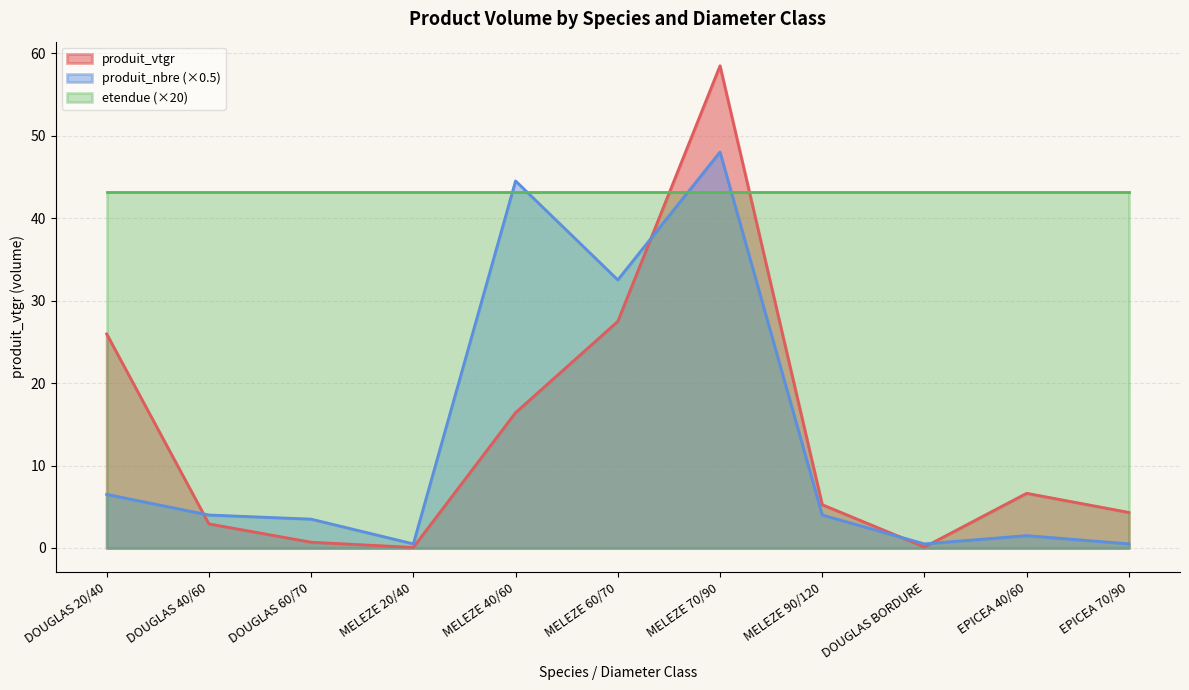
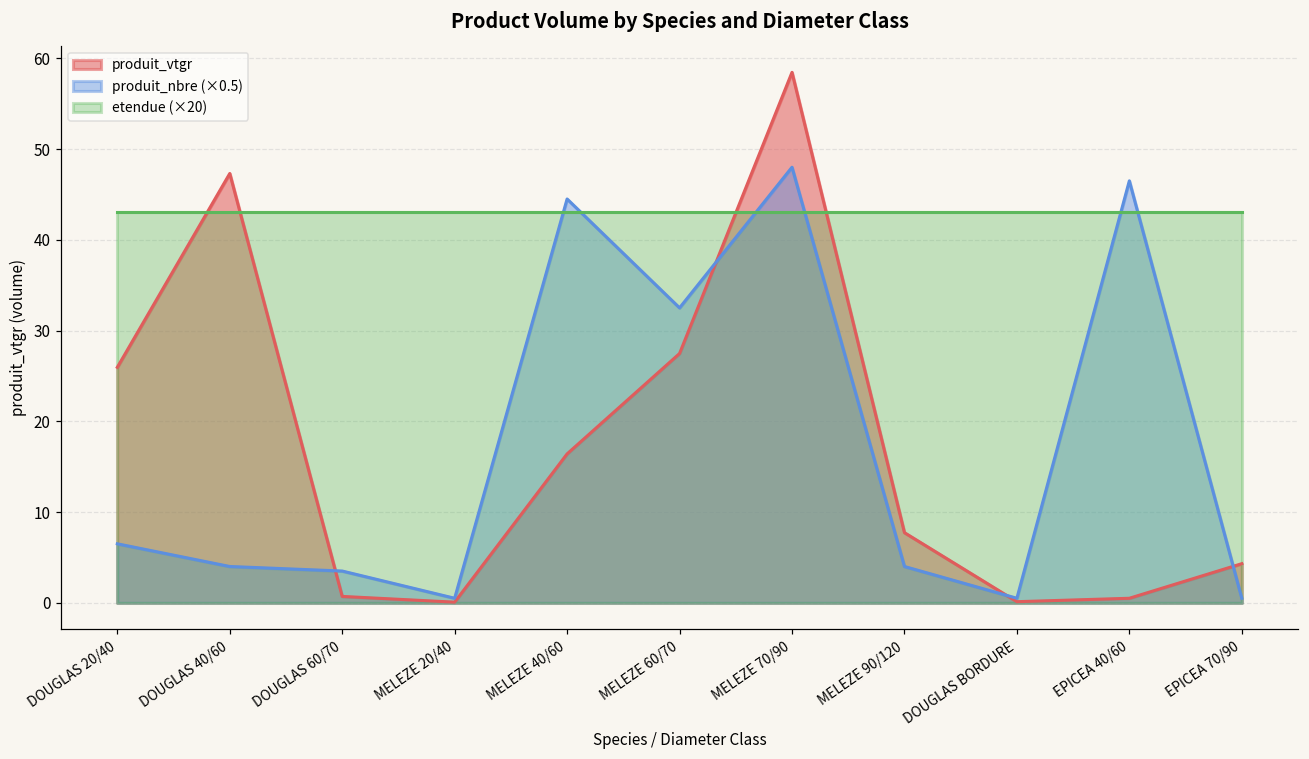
  {
    "produit_vtgr": {
      "DOUGLAS 20/40": 26,
-     "DOUGLAS 40/60": 3,
+     "DOUGLAS 40/60": 47,
      "DOUGLAS 60/70": 1,
      "MELEZE 20/40": 0,
      "MELEZE 40/60": 16,
      "MELEZE 60/70": 27,
      "MELEZE 70/90": 58,
-     "MELEZE 90/120": 5,
+     "MELEZE 90/120": 8,
      "DOUGLAS BORDURE": 0,
-     "EPICEA 40/60": 7,
+     "EPICEA 40/60": 0,
      "EPICEA 70/90": 4
    },
    "produit_nbre (×0.5)": {
      "DOUGLAS 20/40": 7,
      "DOUGLAS 40/60": 4,
      "DOUGLAS 60/70": 4,
      "MELEZE 20/40": 1,
      "MELEZE 40/60": 45,
      "MELEZE 60/70": 33,
      "MELEZE 70/90": 48,
      "MELEZE 90/120": 4,
      "DOUGLAS BORDURE": 1,
-     "EPICEA 40/60": 2,
+     "EPICEA 40/60": 47,
      "EPICEA 70/90": 1
    },
    "etendue (×20)": {
      "DOUGLAS 20/40": 43,
      "DOUGLAS 40/60": 43,
      "DOUGLAS 60/70": 43,
      "MELEZE 20/40": 43,
      "MELEZE 40/60": 43,
      "MELEZE 60/70": 43,
      "MELEZE 70/90": 43,
      "MELEZE 90/120": 43,
      "DOUGLAS BORDURE": 43,
      "EPICEA 40/60": 43,
      "EPICEA 70/90": 43
    }
  }
